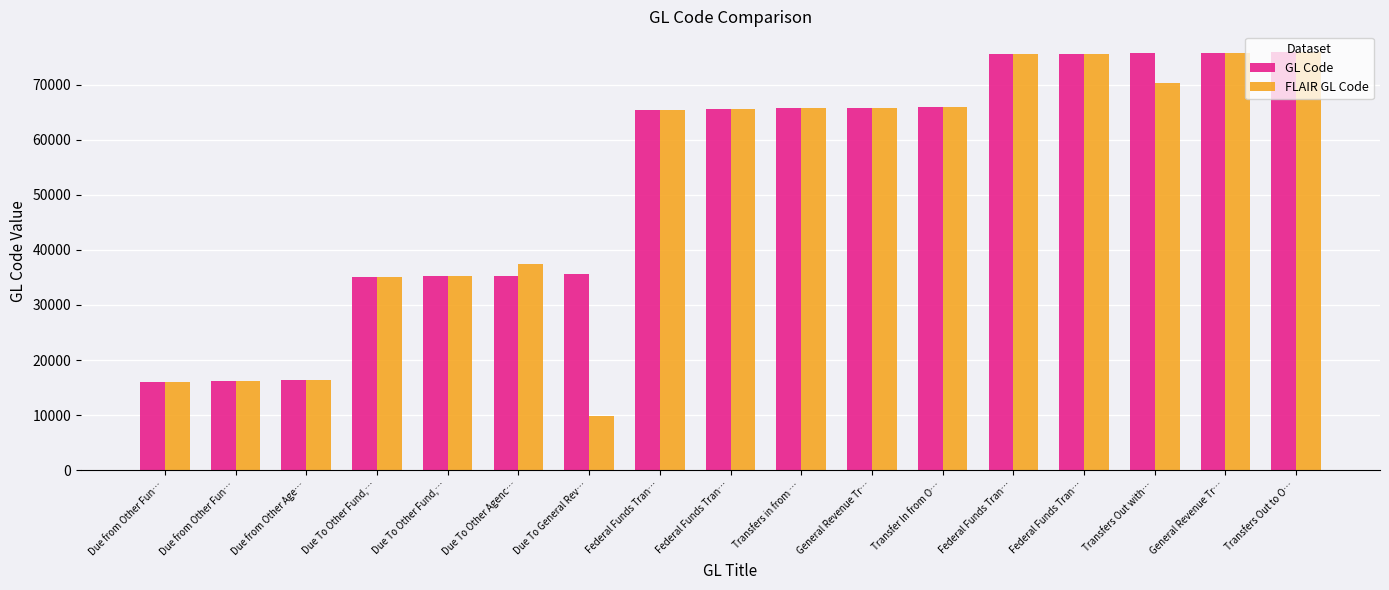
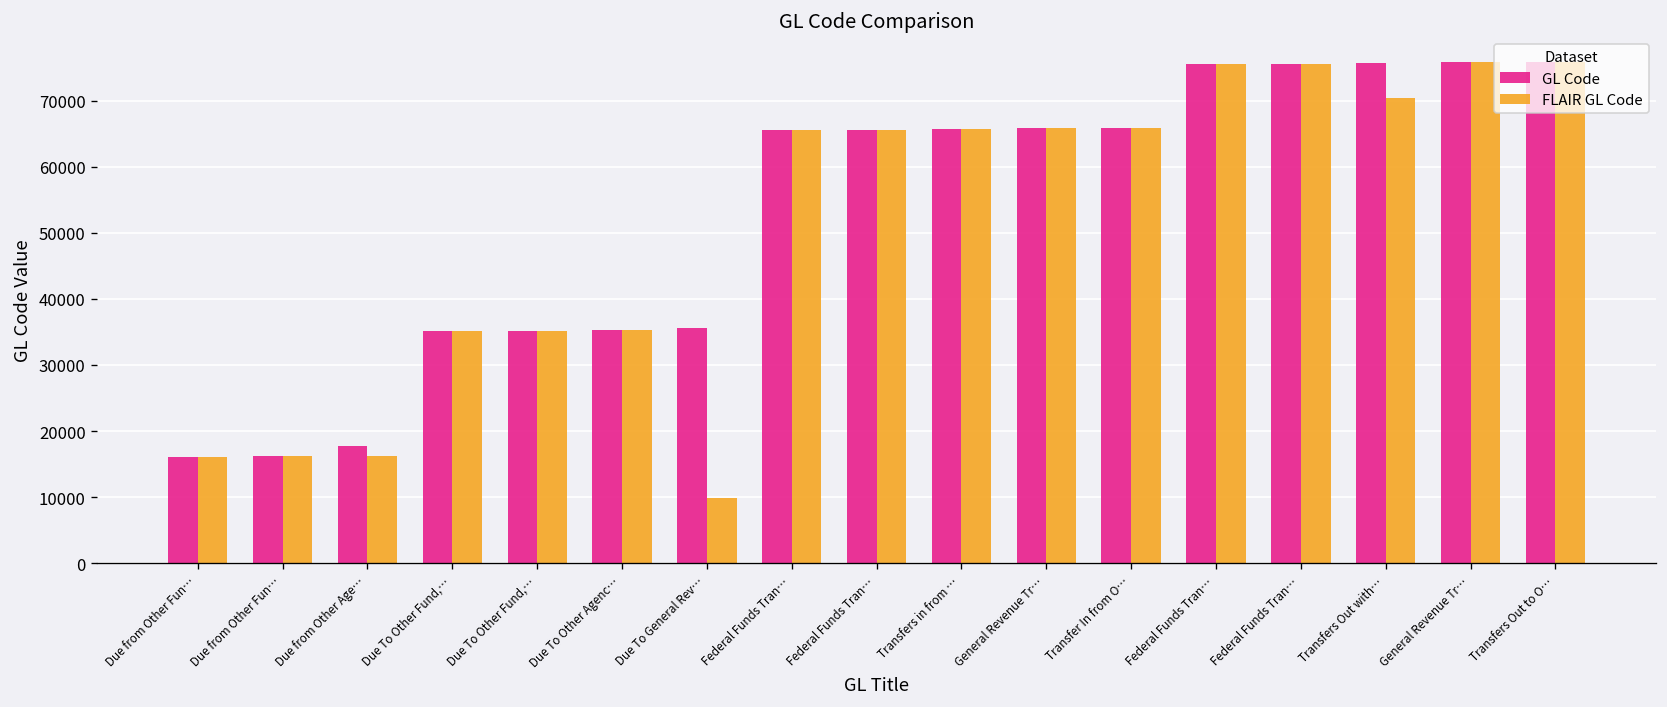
  {
    "GL Code": {
-     "Due from Other Age…": 16000,
+     "Due from Other Age…": 18000,
      "Due To Other Agenc…": 35000,
      "Due To General Rev…": 36000,
      "Transfers in from …": 66000,
      "Transfer In from O…": 66000,
      "Transfers Out with…": 76000
    },
    "FLAIR GL Code": {
      "Due from Other Age…": 16000,
-     "Due To Other Agenc…": 37000,
+     "Due To Other Agenc…": 35000,
      "Due To General Rev…": 10000,
      "Transfers in from …": 66000,
      "Transfer In from O…": 66000,
      "Transfers Out with…": 70000
    }
  }
